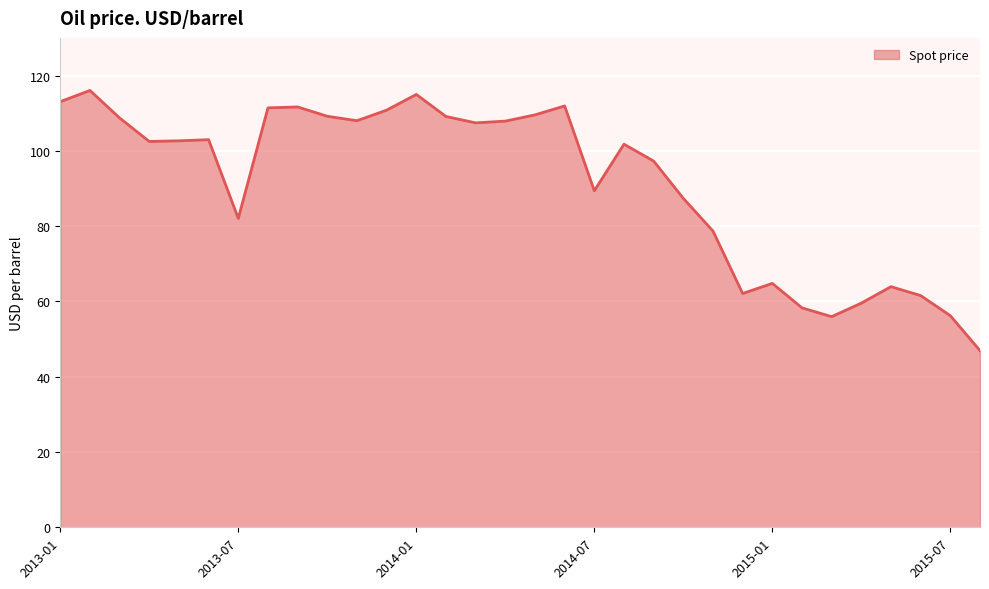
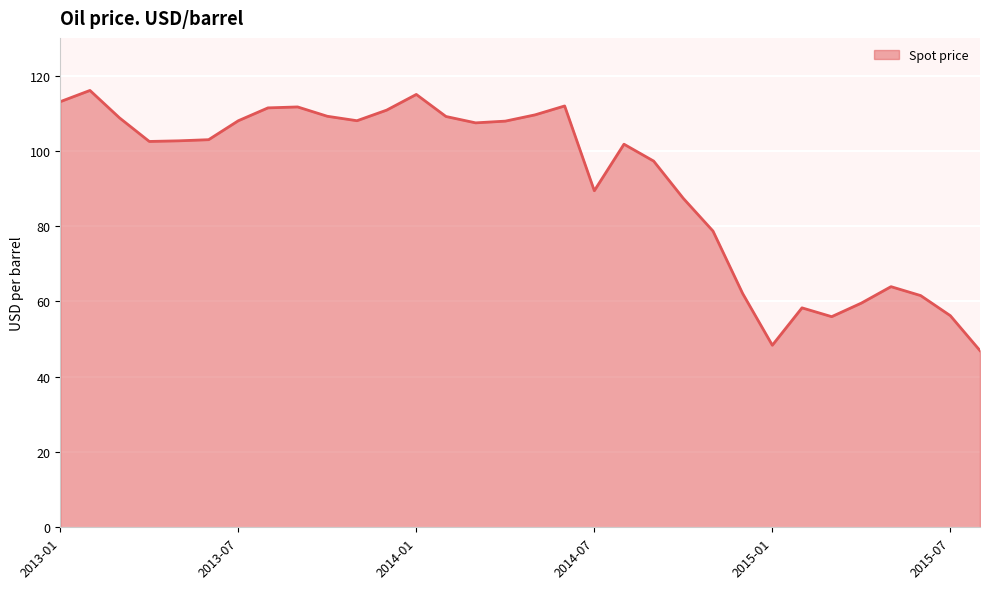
  {
    "2013-01": 113,
-   "2013-07": 82,
+   "2013-07": 108,
    "2014-01": 115,
    "2014-07": 89,
-   "2015-01": 65,
+   "2015-01": 48,
    "2015-07": 56
  }
